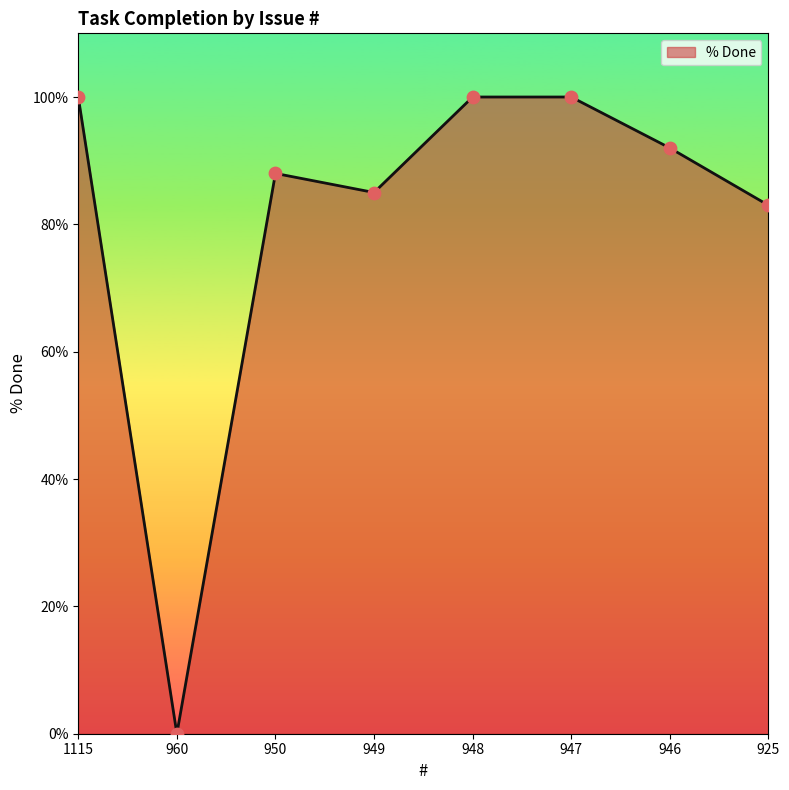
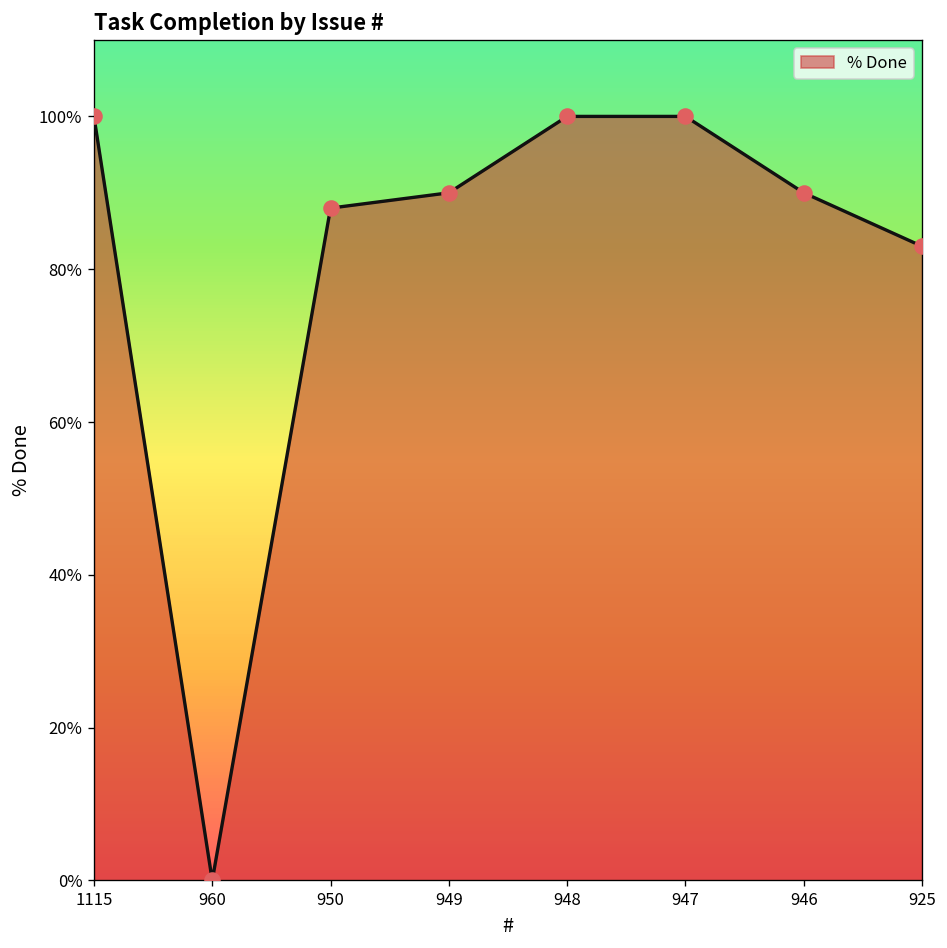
  {
    "1115": "100%",
    "960": "0%",
    "950": "88%",
-   "949": "85%",
+   "949": "90%",
    "948": "100%",
    "947": "100%",
-   "946": "92%",
+   "946": "90%",
    "925": "83%"
  }
